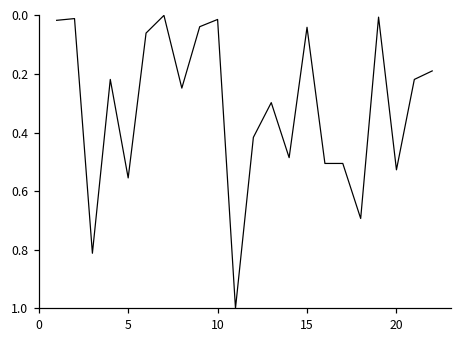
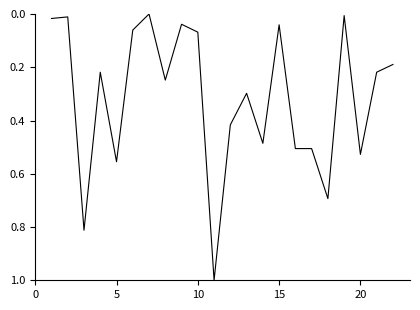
  {
    "5": 0.55,
-   "10": 0.01,
+   "10": 0.07,
    "15": 0.04,
    "20": 0.53
  }
